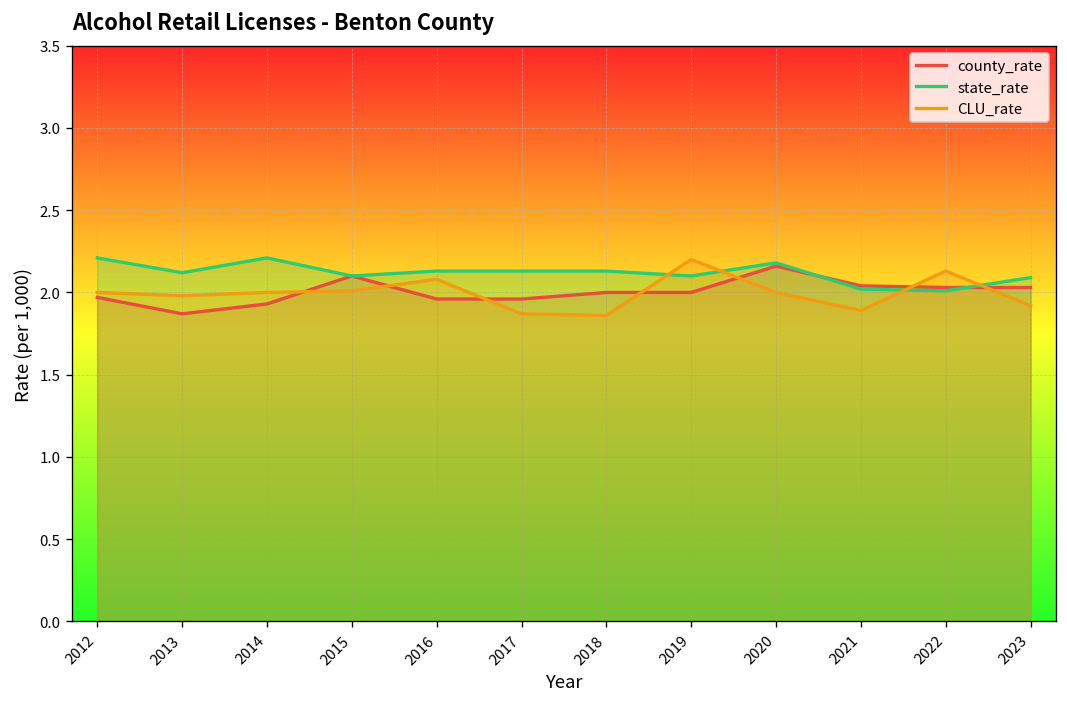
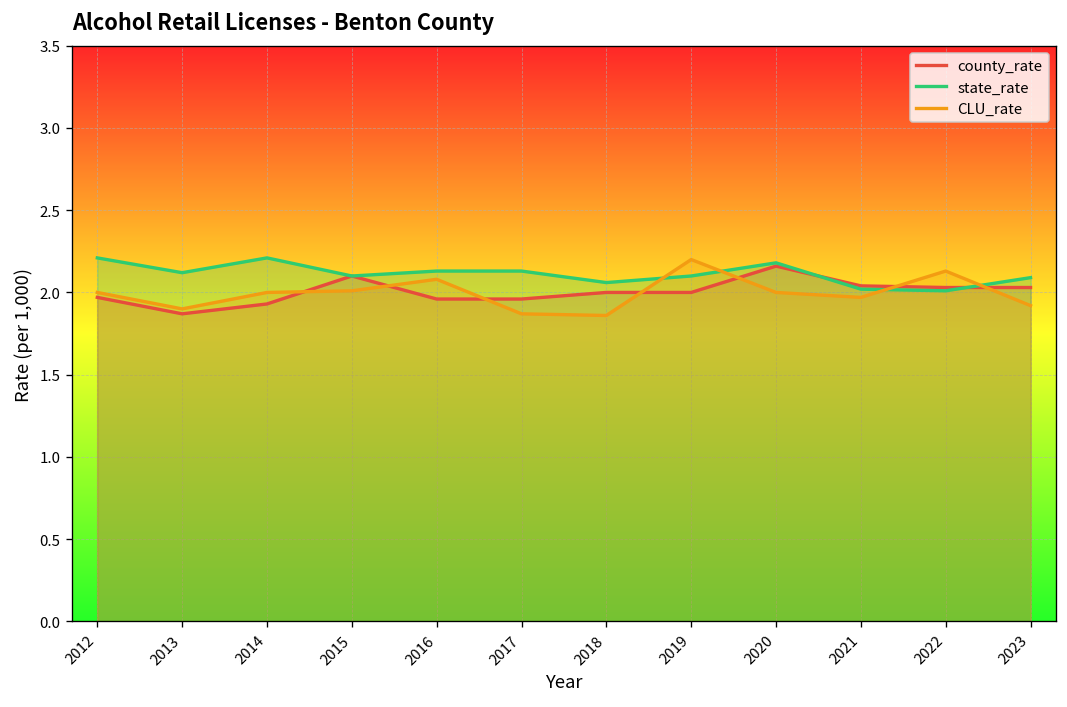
  {
    "county_rate": {
      "2012": 1.97,
      "2013": 1.87,
      "2014": 1.93,
      "2016": 1.96,
      "2017": 1.96,
      "2018": 2.00,
      "2019": 2.00,
      "2020": 2.16,
      "2021": 2.04,
      "2022": 2.03,
      "2023": 2.03
    },
    "state_rate": {
      "2012": 2.21,
      "2013": 2.12,
      "2014": 2.21,
      "2016": 2.13,
      "2017": 2.13,
-     "2018": 2.13,
+     "2018": 2.06,
      "2019": 2.10,
      "2020": 2.18,
      "2021": 2.02,
      "2022": 2.01,
      "2023": 2.09
    },
    "CLU_rate": {
      "2012": 2.00,
-     "2013": 1.98,
+     "2013": 1.90,
      "2014": 2.00,
      "2015": 2.01,
      "2016": 2.08,
      "2017": 1.87,
      "2018": 1.86,
      "2019": 2.20,
      "2020": 2.00,
-     "2021": 1.89,
+     "2021": 1.97,
      "2022": 2.13,
      "2023": 1.92
    }
  }
